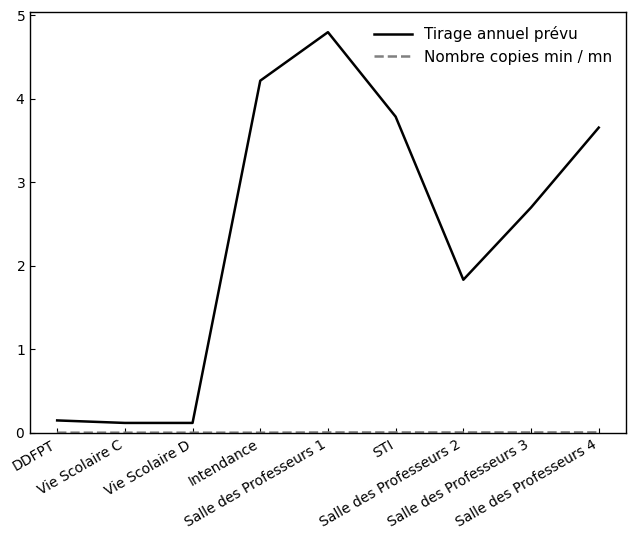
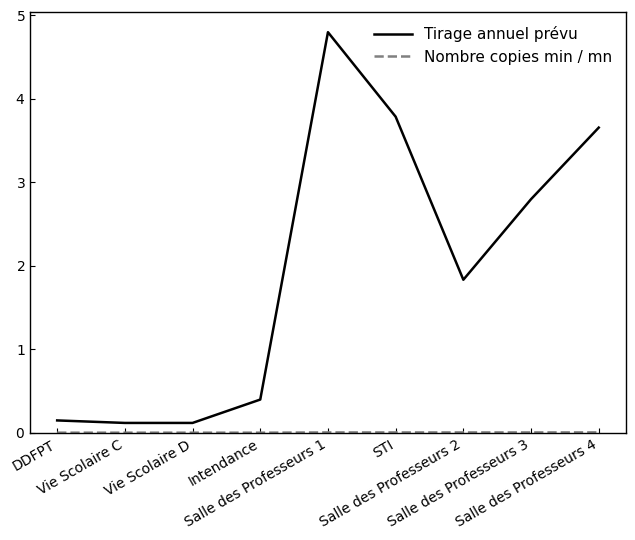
  {
    "Tirage annuel prévu": {
      "DDFPT": 0.2,
      "Vie Scolaire C": 0.1,
      "Vie Scolaire D": 0.1,
-     "Intendance": 4.2,
+     "Intendance": 0.4,
      "Salle des Professeurs 1": 4.8,
      "STI": 3.8,
      "Salle des Professeurs 2": 1.8,
-     "Salle des Professeurs 3": 2.7,
+     "Salle des Professeurs 3": 2.8,
      "Salle des Professeurs 4": 3.7
    },
    "Nombre copies min / mn": {
      "DDFPT": 0.0,
      "Vie Scolaire C": 0.0,
      "Vie Scolaire D": 0.0,
      "Intendance": 0.0,
      "Salle des Professeurs 1": 0.0,
      "STI": 0.0,
      "Salle des Professeurs 2": 0.0,
      "Salle des Professeurs 3": 0.0,
      "Salle des Professeurs 4": 0.0
    }
  }
